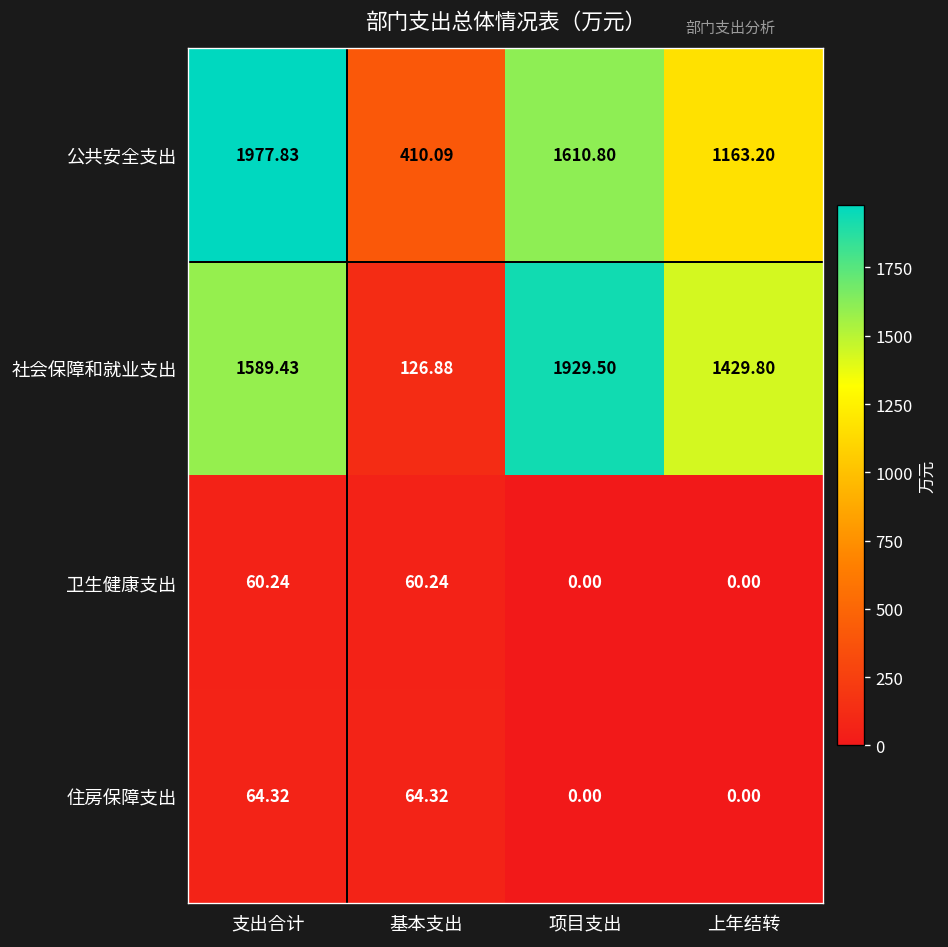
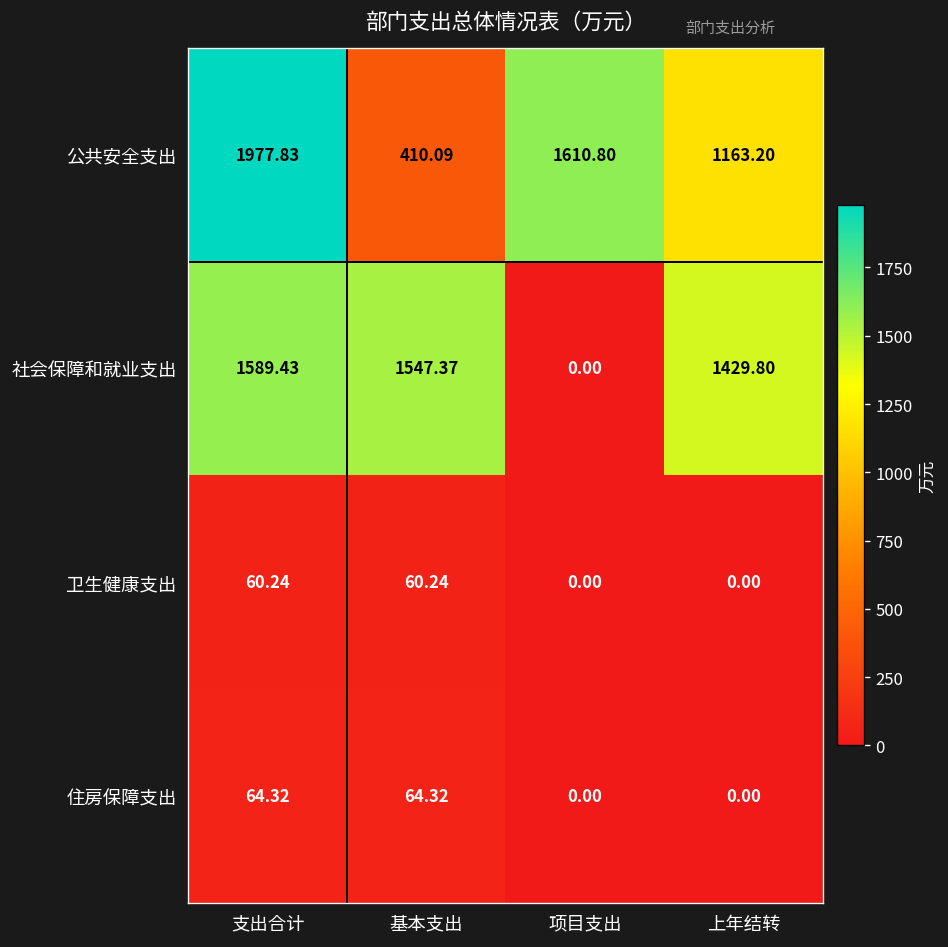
  {
    "公共安全支出": {
      "支出合计": 1977.83,
      "基本支出": 410.09,
      "项目支出": 1610.80,
      "上年结转": 1163.20
    },
    "社会保障和就业支出": {
      "支出合计": 1589.43,
-     "基本支出": 126.88,
-     "项目支出": 1929.50,
+     "基本支出": 1547.37,
+     "项目支出": 0.00,
      "上年结转": 1429.80
    },
    "卫生健康支出": {
      "支出合计": 60.24,
      "基本支出": 60.24,
      "项目支出": 0.00,
      "上年结转": 0.00
    },
    "住房保障支出": {
      "支出合计": 64.32,
      "基本支出": 64.32,
      "项目支出": 0.00,
      "上年结转": 0.00
    }
  }
